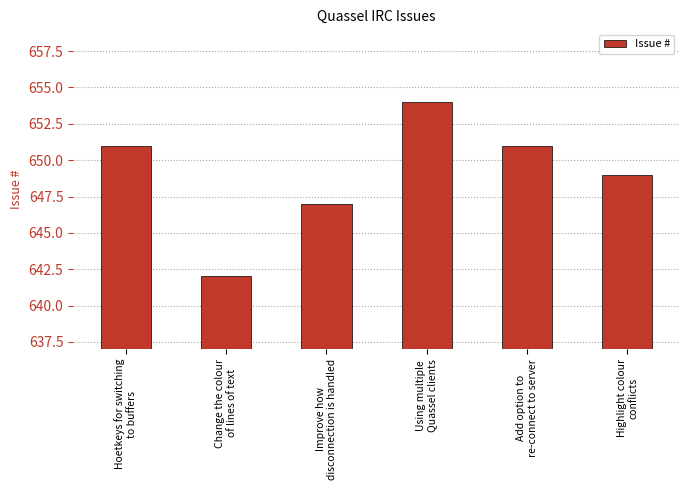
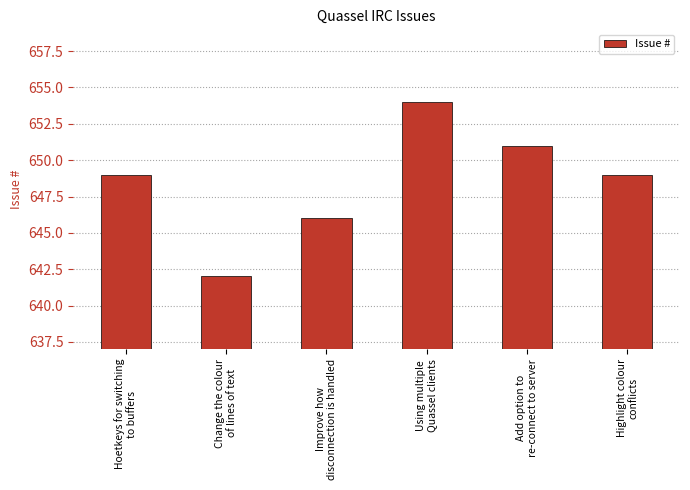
  {
-   "Hoetkeys for switching to buffers": 651,
+   "Hoetkeys for switching to buffers": 649,
    "Change the colour of lines of text": 642,
-   "Improve how disconnection is handled": 647,
+   "Improve how disconnection is handled": 646,
    "Using multiple Quassel clients": 654,
    "Add option to re-connect to server": 651,
    "Highlight colour conflicts": 649
  }
